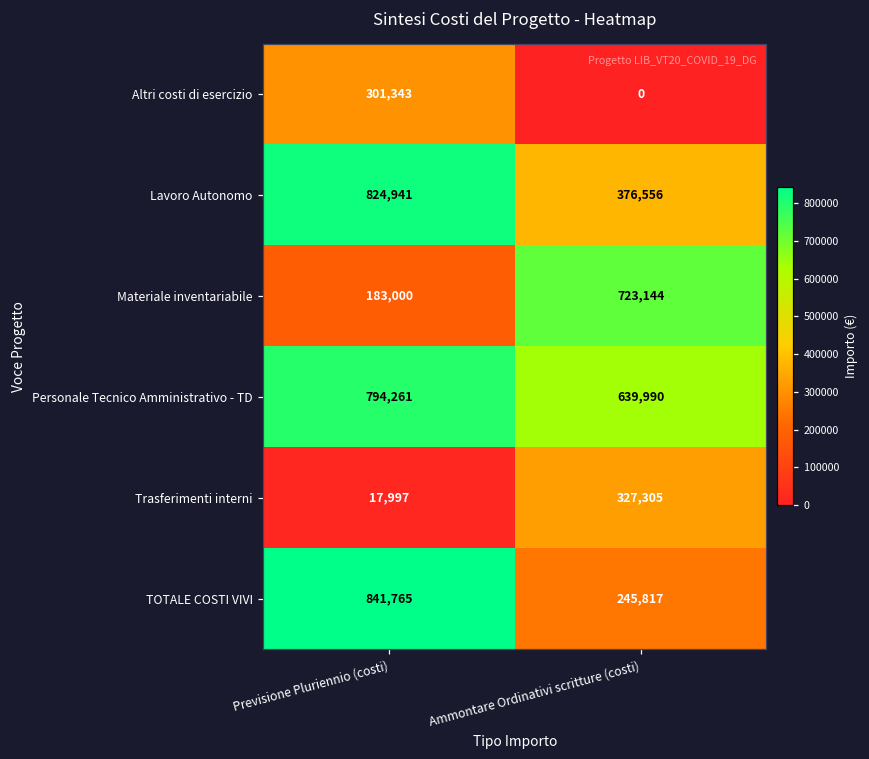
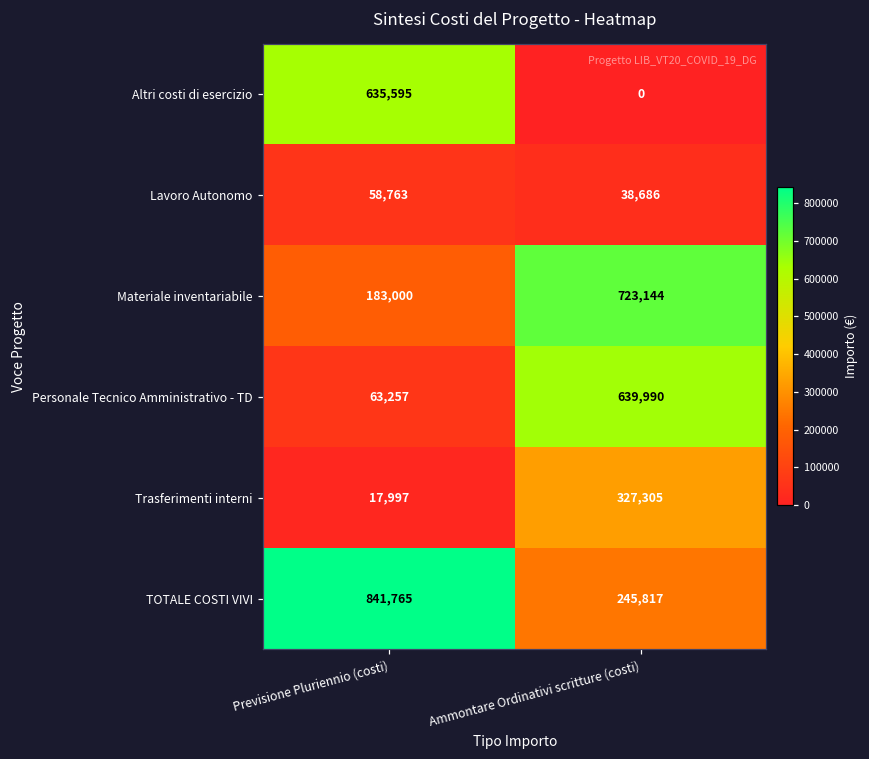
  {
    "Altri costi di esercizio": {
-     "Previsione Pluriennio (costi)": "301,343"
+     "Previsione Pluriennio (costi)": "635,595"
    },
    "Lavoro Autonomo": {
-     "Previsione Pluriennio (costi)": "824,941",
-     "Ammontare Ordinativi scritture (costi)": "376,556"
+     "Previsione Pluriennio (costi)": "58,763",
+     "Ammontare Ordinativi scritture (costi)": "38,686"
    },
    "Materiale inventariabile": {
      "Previsione Pluriennio (costi)": "183,000",
      "Ammontare Ordinativi scritture (costi)": "723,144"
    },
    "Personale Tecnico Amministrativo - TD": {
-     "Previsione Pluriennio (costi)": "794,261",
+     "Previsione Pluriennio (costi)": "63,257",
      "Ammontare Ordinativi scritture (costi)": "639,990"
    },
    "Trasferimenti interni": {
      "Previsione Pluriennio (costi)": "17,997",
      "Ammontare Ordinativi scritture (costi)": "327,305"
    },
    "TOTALE COSTI VIVI": {
      "Previsione Pluriennio (costi)": "841,765",
      "Ammontare Ordinativi scritture (costi)": "245,817"
    }
  }
